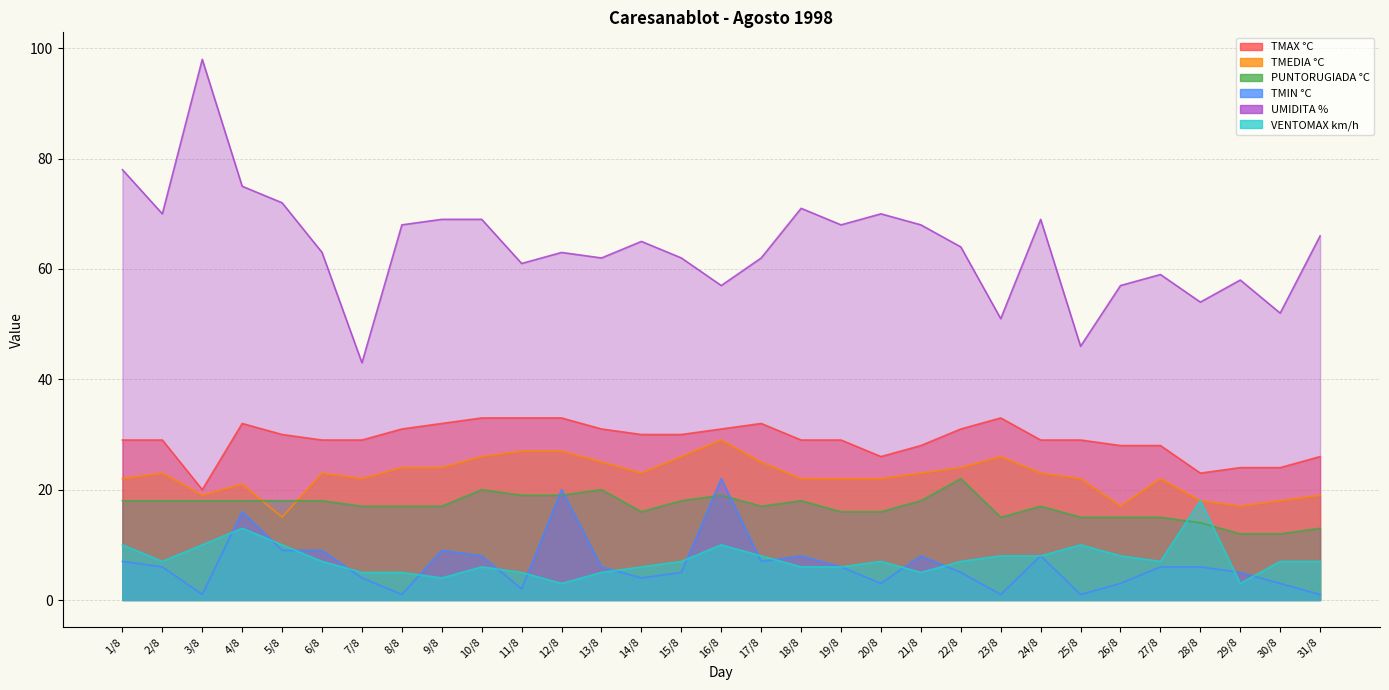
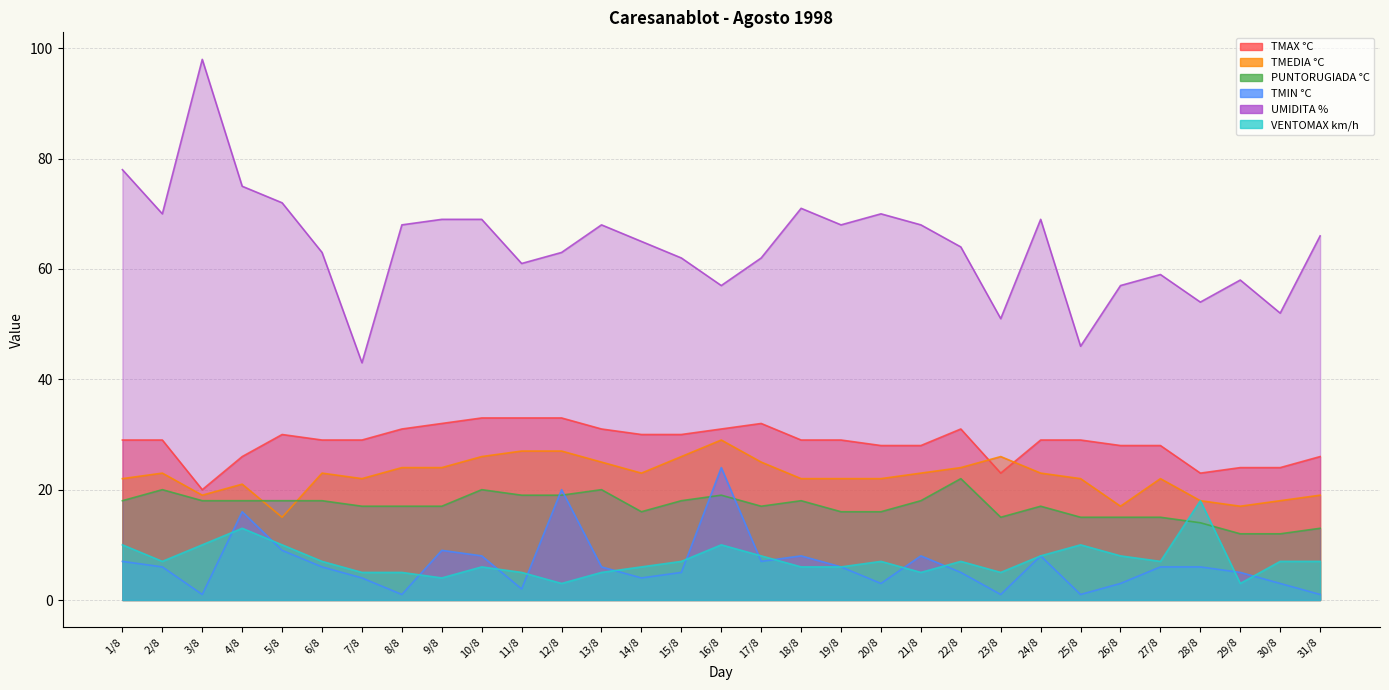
  {
    "TMAX °C": {
      "1/8": 29,
      "2/8": 29,
      "3/8": 20,
-     "4/8": 32,
+     "4/8": 26,
      "5/8": 30,
      "6/8": 29,
      "7/8": 29,
      "8/8": 31,
      "9/8": 32,
      "10/8": 33,
      "11/8": 33,
      "12/8": 33,
      "13/8": 31,
      "14/8": 30,
      "15/8": 30,
      "16/8": 31,
      "17/8": 32,
      "18/8": 29,
      "19/8": 29,
-     "20/8": 26,
+     "20/8": 28,
      "21/8": 28,
      "22/8": 31,
-     "23/8": 33,
+     "23/8": 23,
      "24/8": 29,
      "25/8": 29,
      "26/8": 28,
      "27/8": 28,
      "28/8": 23,
      "29/8": 24,
      "30/8": 24,
      "31/8": 26
    },
    "TMEDIA °C": {
      "1/8": 22,
      "2/8": 23,
      "3/8": 19,
      "4/8": 21,
      "5/8": 15,
      "6/8": 23,
      "7/8": 22,
      "8/8": 24,
      "9/8": 24,
      "10/8": 26,
      "11/8": 27,
      "12/8": 27,
      "13/8": 25,
      "14/8": 23,
      "15/8": 26,
      "16/8": 29,
      "17/8": 25,
      "18/8": 22,
      "19/8": 22,
      "20/8": 22,
      "21/8": 23,
      "22/8": 24,
      "23/8": 26,
      "24/8": 23,
      "25/8": 22,
      "26/8": 17,
      "27/8": 22,
      "29/8": 17,
      "30/8": 18,
      "31/8": 19
    },
    "PUNTORUGIADA °C": {
      "1/8": 18,
-     "2/8": 18,
+     "2/8": 20,
      "3/8": 18,
      "4/8": 18,
      "5/8": 18,
      "6/8": 18,
      "7/8": 17,
      "8/8": 17,
      "9/8": 17,
      "10/8": 20,
      "11/8": 19,
      "12/8": 19,
      "13/8": 20,
      "14/8": 16,
      "15/8": 18,
      "16/8": 19,
      "17/8": 17,
      "18/8": 18,
      "19/8": 16,
      "20/8": 16,
      "21/8": 18,
      "22/8": 22,
      "23/8": 15,
      "24/8": 17,
      "25/8": 15,
      "26/8": 15,
      "27/8": 15,
      "28/8": 14,
      "29/8": 12,
      "30/8": 12,
      "31/8": 13
    },
    "TMIN °C": {
      "1/8": 7,
      "2/8": 6,
      "3/8": 1,
      "4/8": 16,
      "5/8": 9,
-     "6/8": 9,
+     "6/8": 6,
      "7/8": 4,
      "8/8": 1,
      "9/8": 9,
      "10/8": 8,
      "11/8": 2,
      "12/8": 20,
      "13/8": 6,
      "14/8": 4,
      "15/8": 5,
-     "16/8": 22,
+     "16/8": 24,
      "17/8": 7,
      "18/8": 8,
      "20/8": 3,
      "21/8": 8,
      "22/8": 5,
      "23/8": 1,
      "25/8": 1,
      "26/8": 3,
      "27/8": 6,
      "28/8": 6,
      "29/8": 5,
      "30/8": 3,
      "31/8": 1
    },
    "UMIDITA %": {
      "1/8": 78,
      "2/8": 70,
      "3/8": 98,
      "4/8": 75,
      "5/8": 72,
      "6/8": 63,
      "7/8": 43,
      "8/8": 68,
      "9/8": 69,
      "10/8": 69,
      "11/8": 61,
      "12/8": 63,
-     "13/8": 62,
+     "13/8": 68,
      "14/8": 65,
      "15/8": 62,
      "16/8": 57,
      "17/8": 62,
      "18/8": 71,
      "19/8": 68,
      "20/8": 70,
      "21/8": 68,
      "22/8": 64,
      "23/8": 51,
      "24/8": 69,
      "25/8": 46,
      "26/8": 57,
      "27/8": 59,
      "28/8": 54,
      "29/8": 58,
      "30/8": 52,
      "31/8": 66
    },
    "VENTOMAX km/h": {
      "1/8": 10,
      "2/8": 7,
      "3/8": 10,
      "4/8": 13,
      "5/8": 10,
      "6/8": 7,
      "7/8": 5,
      "8/8": 5,
      "9/8": 4,
      "10/8": 6,
      "11/8": 5,
      "12/8": 3,
      "13/8": 5,
      "14/8": 6,
      "15/8": 7,
      "16/8": 10,
      "17/8": 8,
      "18/8": 6,
      "20/8": 7,
      "21/8": 5,
      "22/8": 7,
-     "23/8": 8,
+     "23/8": 5,
      "25/8": 10,
      "26/8": 8,
      "27/8": 7,
      "29/8": 3,
      "30/8": 7,
      "31/8": 7
    }
  }
